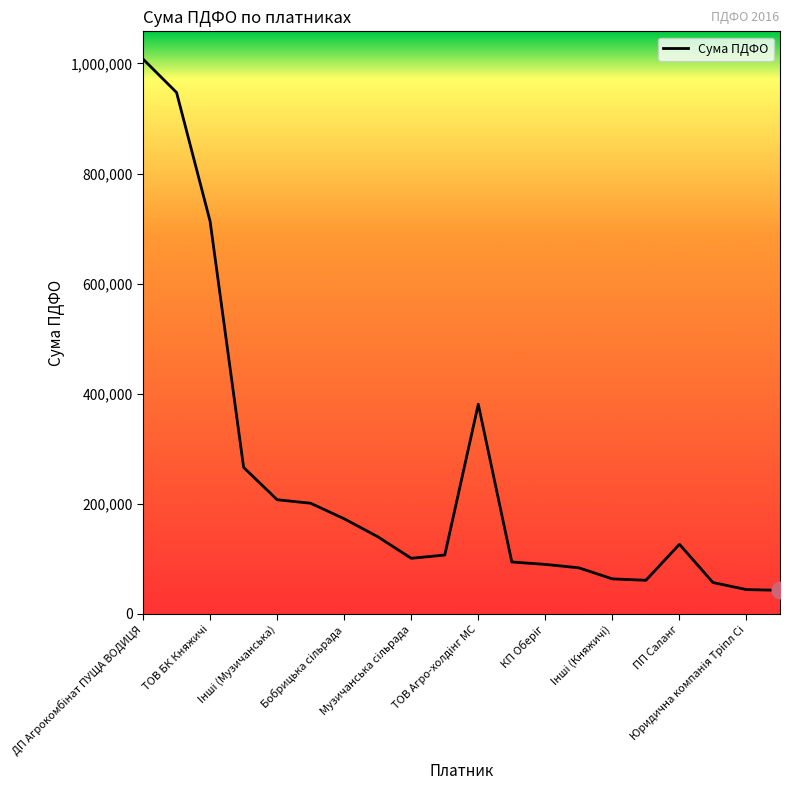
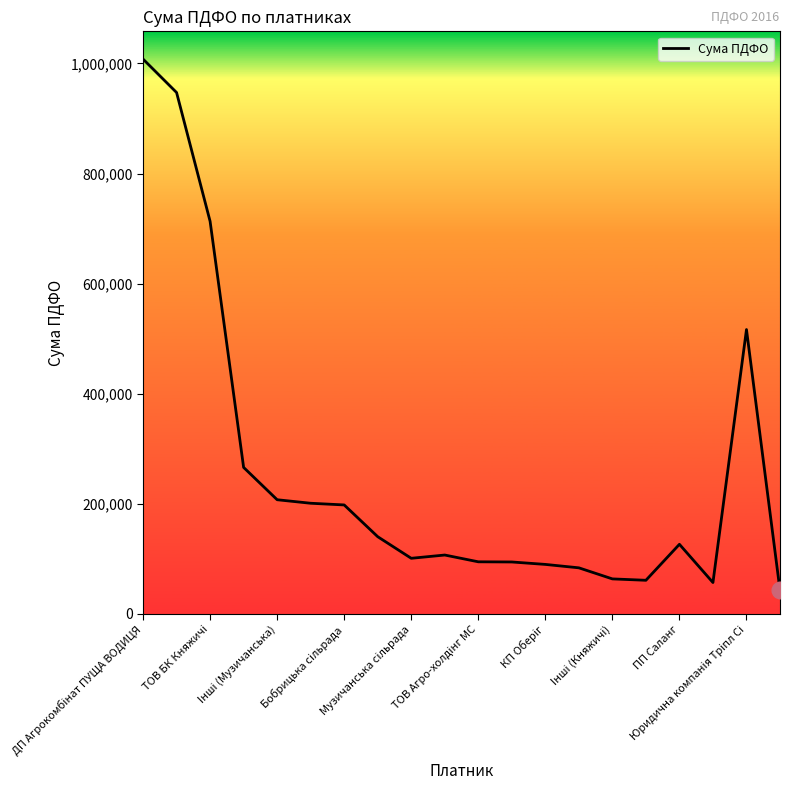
  {
    "Сума ПДФО": {
      "ДП Агрокомбінат ПУЩА ВОДИЦЯ": "1,010,000",
      "ТОВ БК Княжичі": "710,000",
      "Інші (Музичанська)": "210,000",
-     "Бобрицька сільрада": "170,000",
+     "Бобрицька сільрада": "200,000",
      "Музичанська сільрада": "100,000",
-     "ТОВ Агро-холдінг МС": "380,000",
+     "ТОВ Агро-холдінг МС": "90,000",
      "КП Оберіг": "90,000",
      "Інші (Княжичі)": "60,000",
      "ПП Саланг": "130,000",
-     "Юридична компанія Тріпл Сі": "40,000"
+     "Юридична компанія Тріпл Сі": "520,000"
    }
  }
